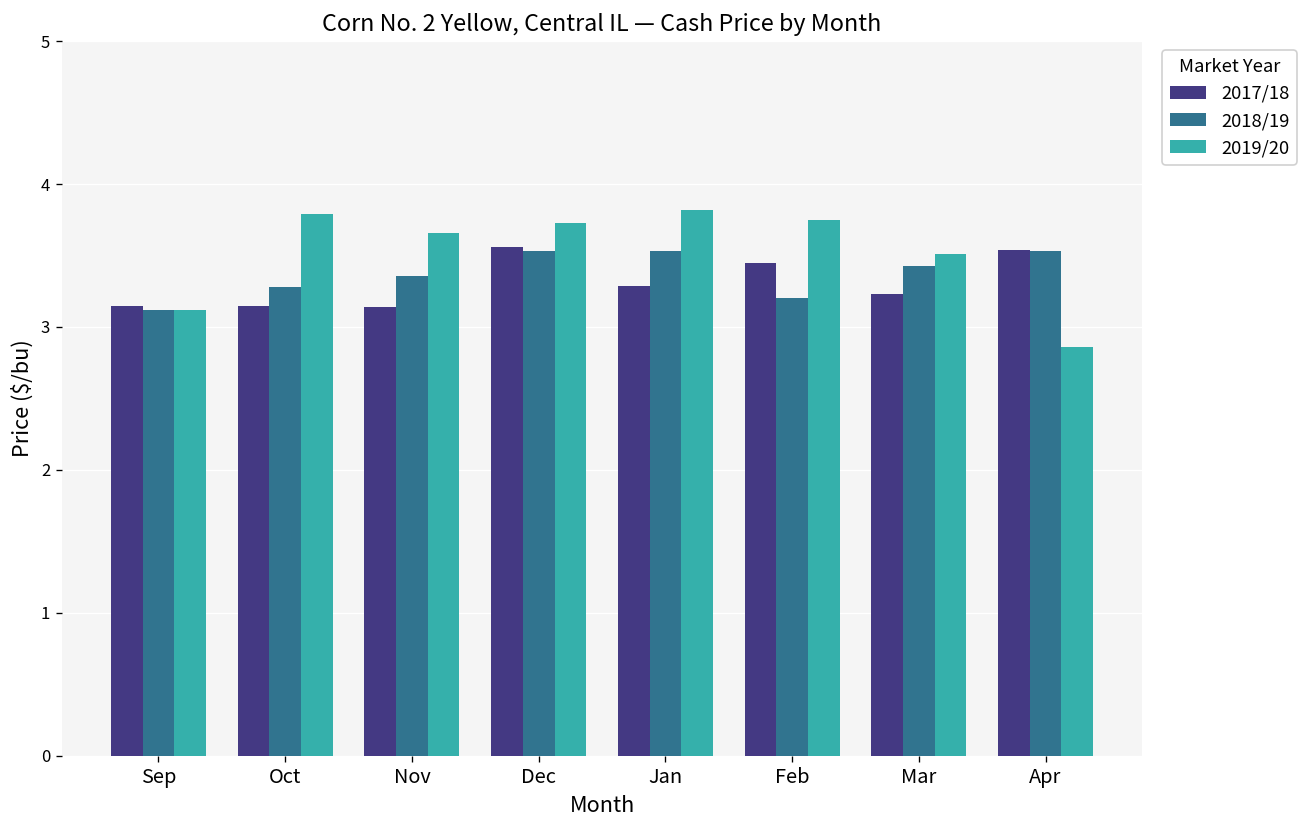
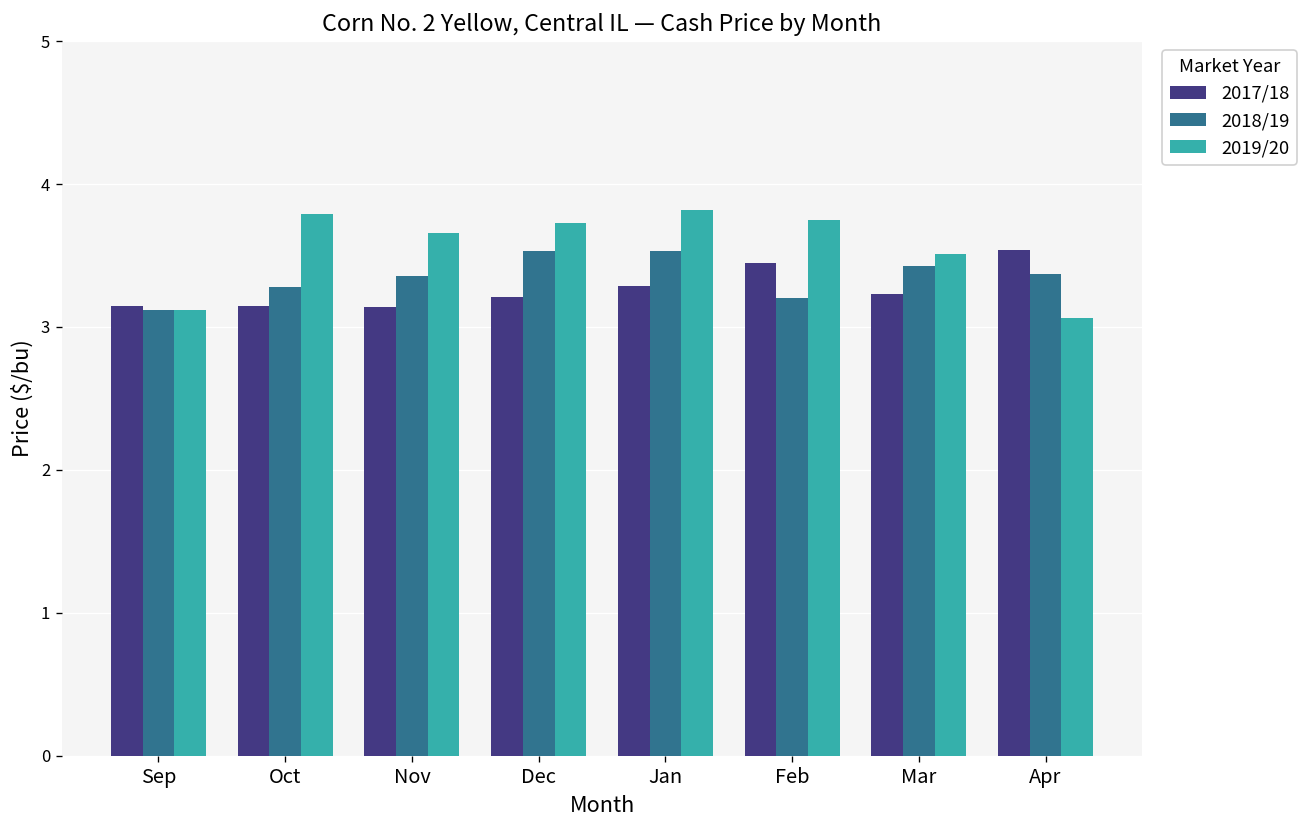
  {
    "2017/18": {
      "Sep": 3.15,
      "Oct": 3.15,
      "Nov": 3.14,
-     "Dec": 3.56,
+     "Dec": 3.21,
      "Jan": 3.29,
      "Feb": 3.45,
      "Mar": 3.23,
      "Apr": 3.54
    },
    "2018/19": {
      "Sep": 3.12,
      "Oct": 3.28,
      "Nov": 3.36,
      "Dec": 3.53,
      "Jan": 3.53,
      "Feb": 3.20,
      "Mar": 3.43,
-     "Apr": 3.53
+     "Apr": 3.37
    },
    "2019/20": {
      "Sep": 3.12,
      "Oct": 3.79,
      "Nov": 3.66,
      "Dec": 3.73,
      "Jan": 3.82,
      "Feb": 3.75,
      "Mar": 3.51,
-     "Apr": 2.86
+     "Apr": 3.06
    }
  }
